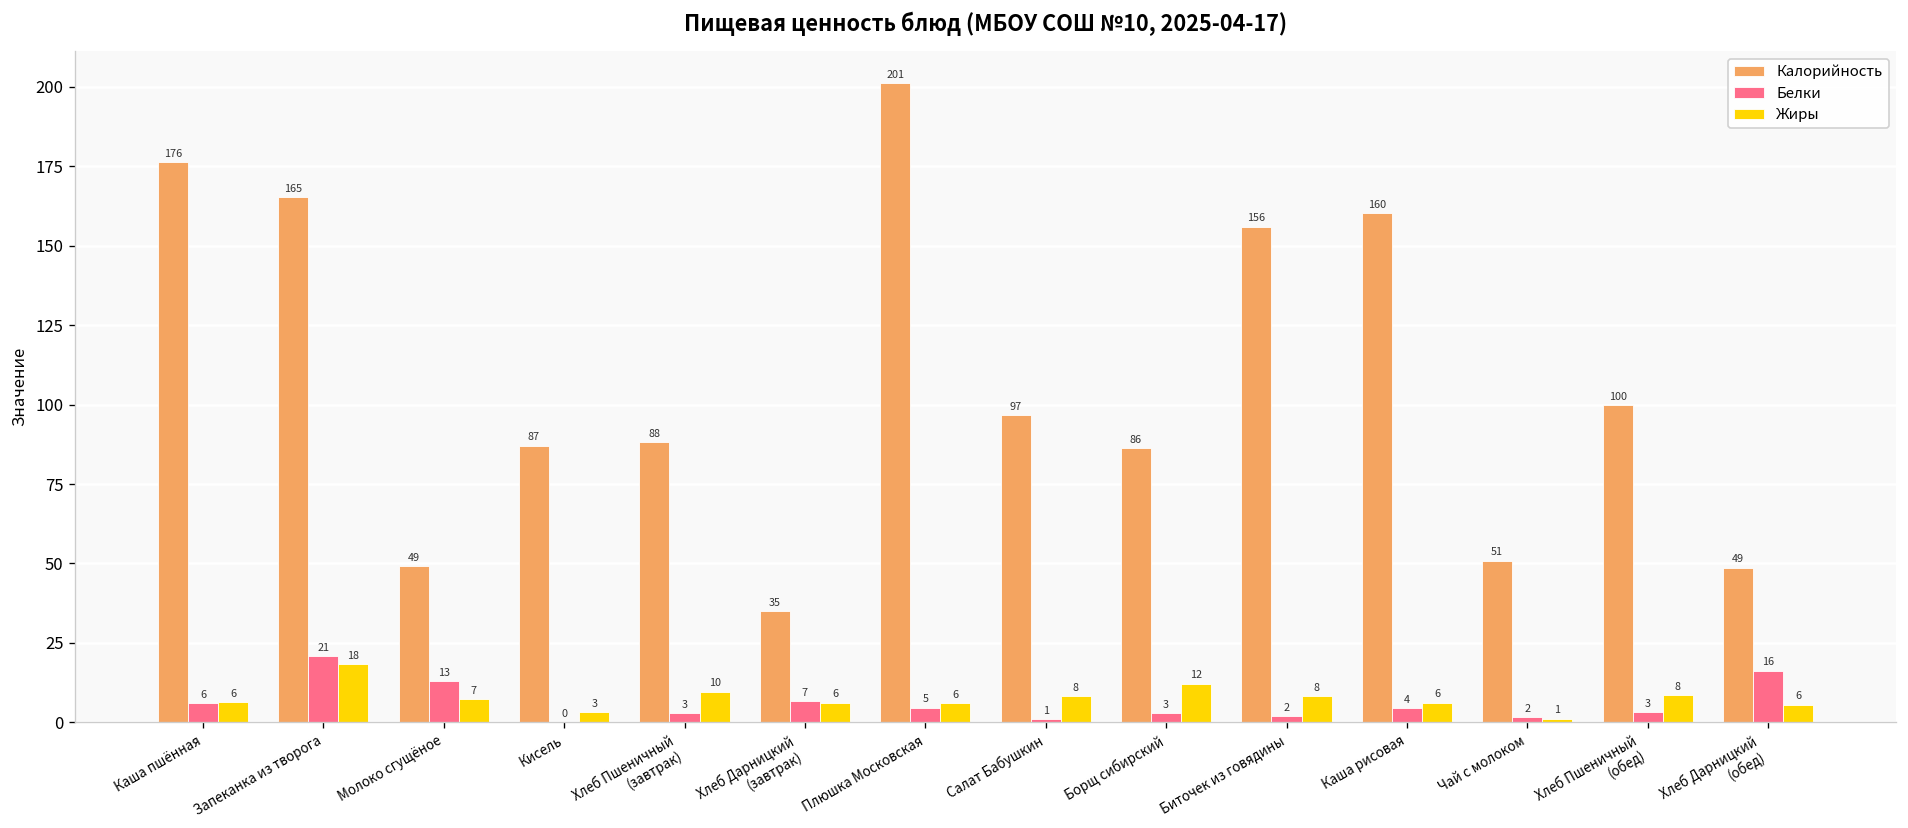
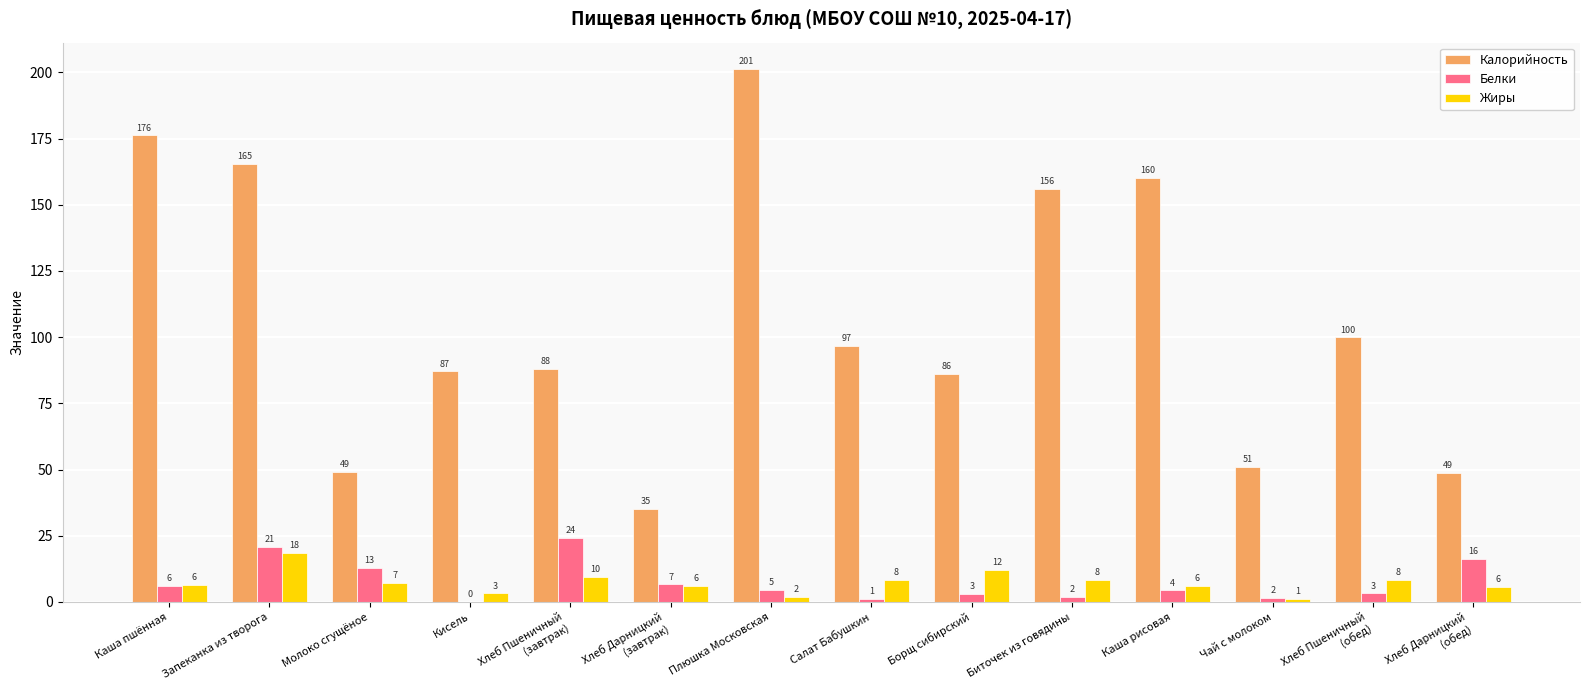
  {
    "Калорийность": {
      "Каша пшённая": 176,
      "Запеканка из творога": 165,
      "Молоко сгущёное": 49,
      "Кисель": 87,
      "Хлеб Пшеничный (завтрак)": 88,
      "Хлеб Дарницкий (завтрак)": 35,
      "Плюшка Московская": 201,
      "Салат Бабушкин": 97,
      "Борщ сибирский": 86,
      "Биточек из говядины": 156,
      "Каша рисовая": 160,
      "Чай с молоком": 51,
      "Хлеб Пшеничный (обед)": 100,
      "Хлеб Дарницкий (обед)": 49
    },
    "Белки": {
      "Каша пшённая": 6,
      "Запеканка из творога": 21,
      "Молоко сгущёное": 13,
      "Кисель": 0,
-     "Хлеб Пшеничный (завтрак)": 3,
+     "Хлеб Пшеничный (завтрак)": 24,
      "Хлеб Дарницкий (завтрак)": 7,
      "Плюшка Московская": 5,
      "Салат Бабушкин": 1,
      "Борщ сибирский": 3,
      "Биточек из говядины": 2,
      "Каша рисовая": 4,
      "Чай с молоком": 2,
      "Хлеб Пшеничный (обед)": 3,
      "Хлеб Дарницкий (обед)": 16
    },
    "Жиры": {
      "Каша пшённая": 6,
      "Запеканка из творога": 18,
      "Молоко сгущёное": 7,
      "Кисель": 3,
      "Хлеб Пшеничный (завтрак)": 10,
      "Хлеб Дарницкий (завтрак)": 6,
-     "Плюшка Московская": 6,
+     "Плюшка Московская": 2,
      "Салат Бабушкин": 8,
      "Борщ сибирский": 12,
      "Биточек из говядины": 8,
      "Каша рисовая": 6,
      "Чай с молоком": 1,
      "Хлеб Пшеничный (обед)": 8,
      "Хлеб Дарницкий (обед)": 6
    }
  }
